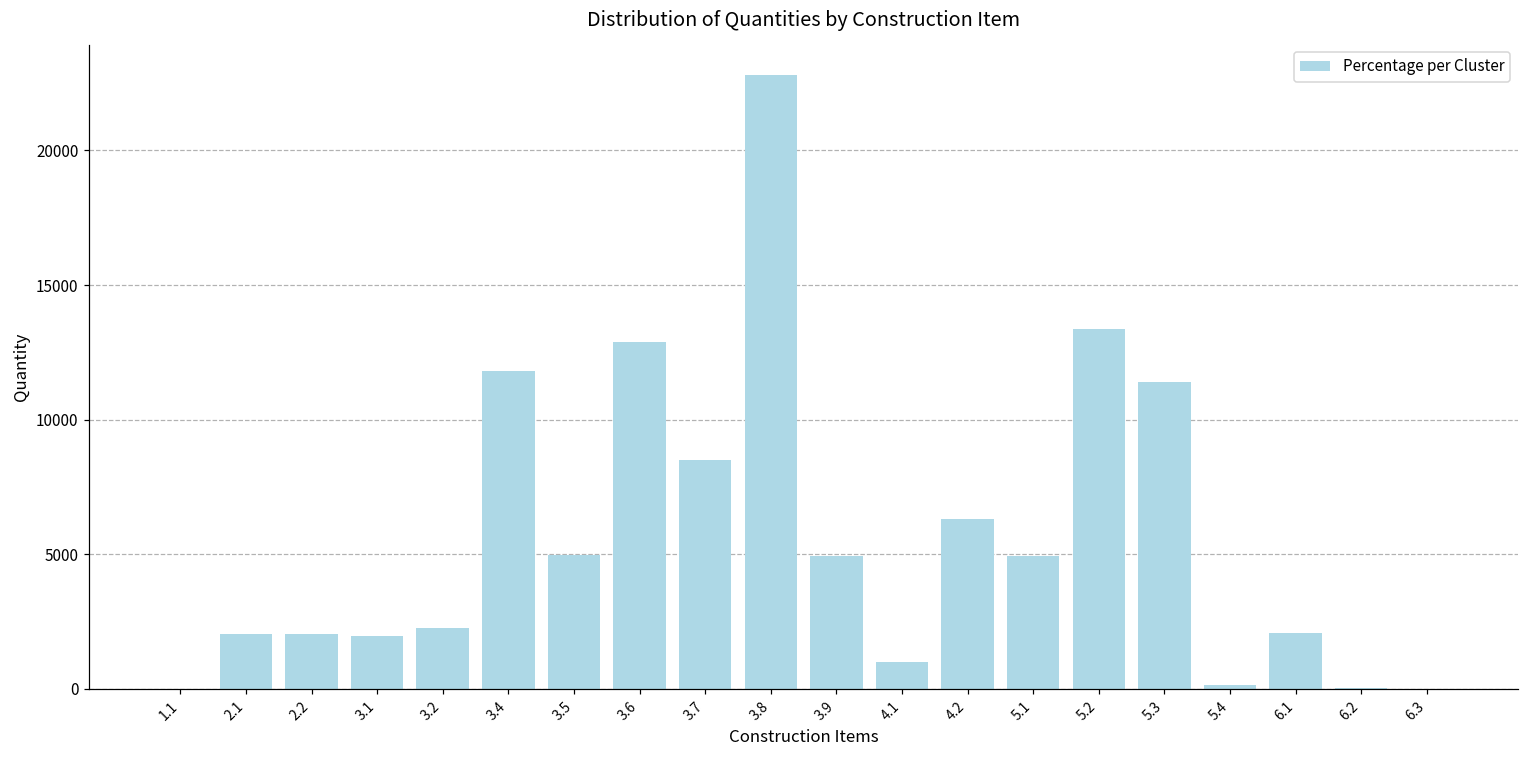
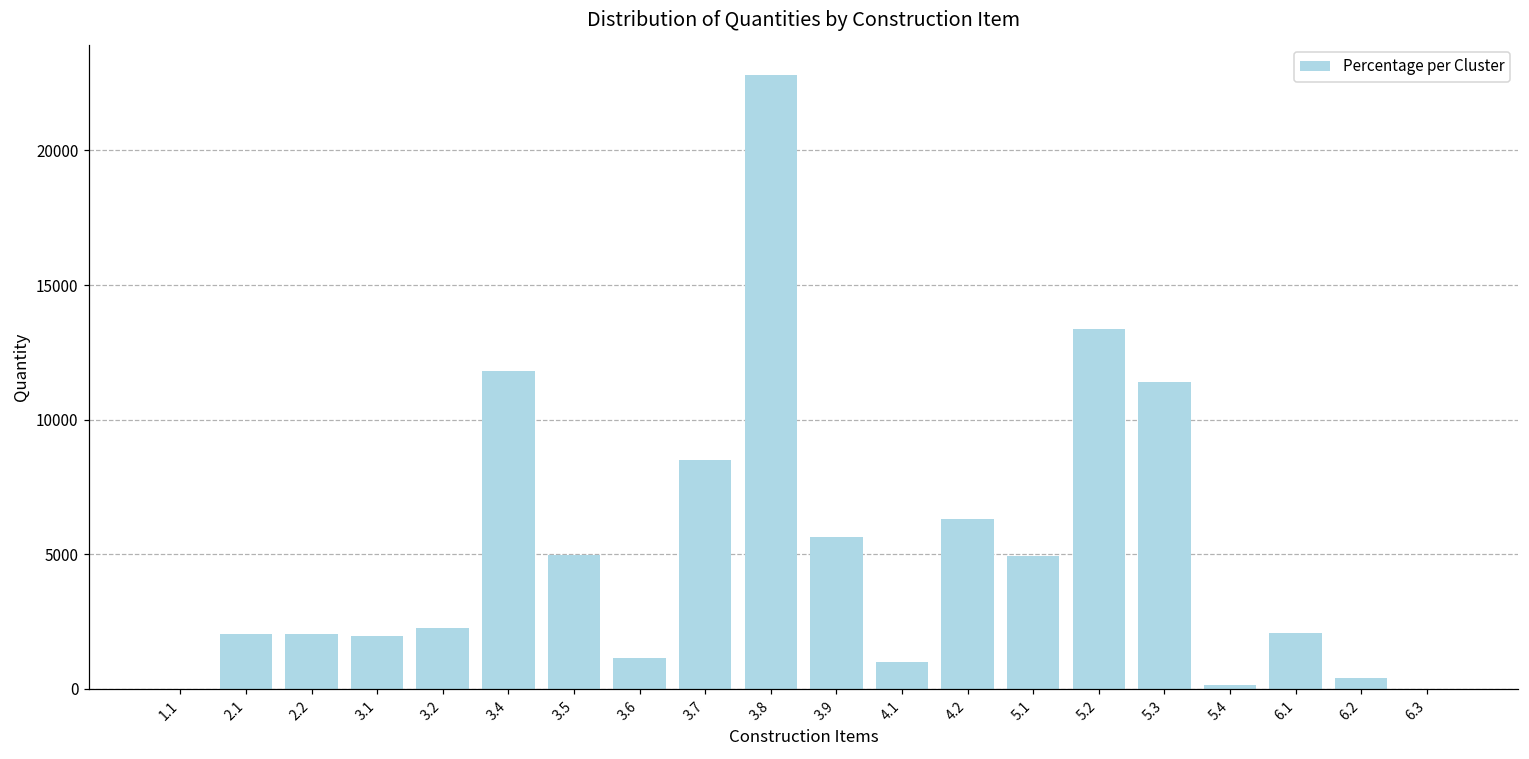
  {
    "2.1": 2000,
    "2.2": 2000,
    "3.1": 2000,
    "3.2": 2300,
    "3.4": 11800,
    "3.5": 5000,
-   "3.6": 12900,
+   "3.6": 1100,
    "3.7": 8500,
    "3.8": 22800,
-   "3.9": 5000,
+   "3.9": 5600,
    "4.1": 1000,
    "4.2": 6300,
    "5.1": 5000,
    "5.2": 13400,
    "5.3": 11400,
    "5.4": 100,
    "6.1": 2100,
-   "6.2": 0
+   "6.2": 400
  }
